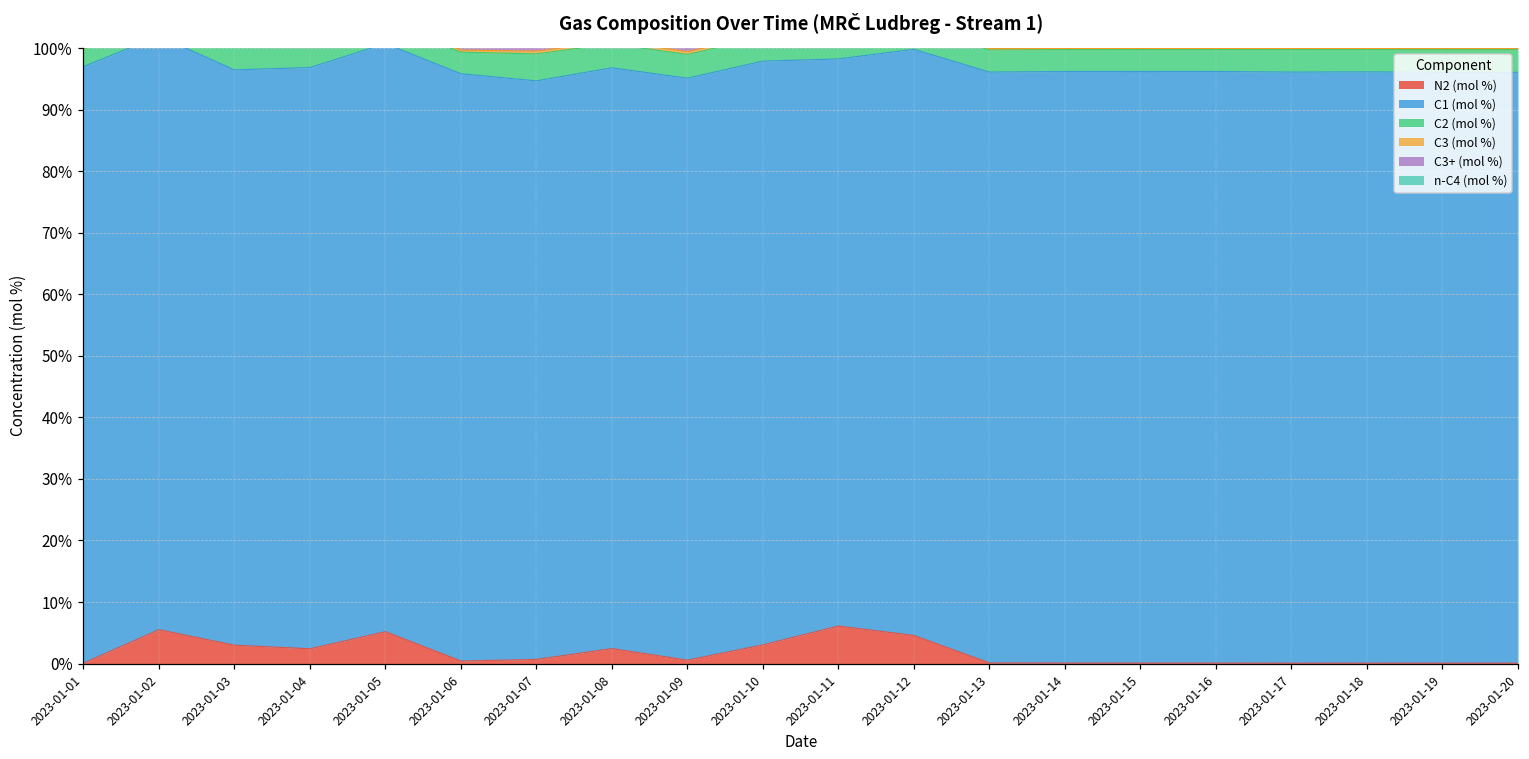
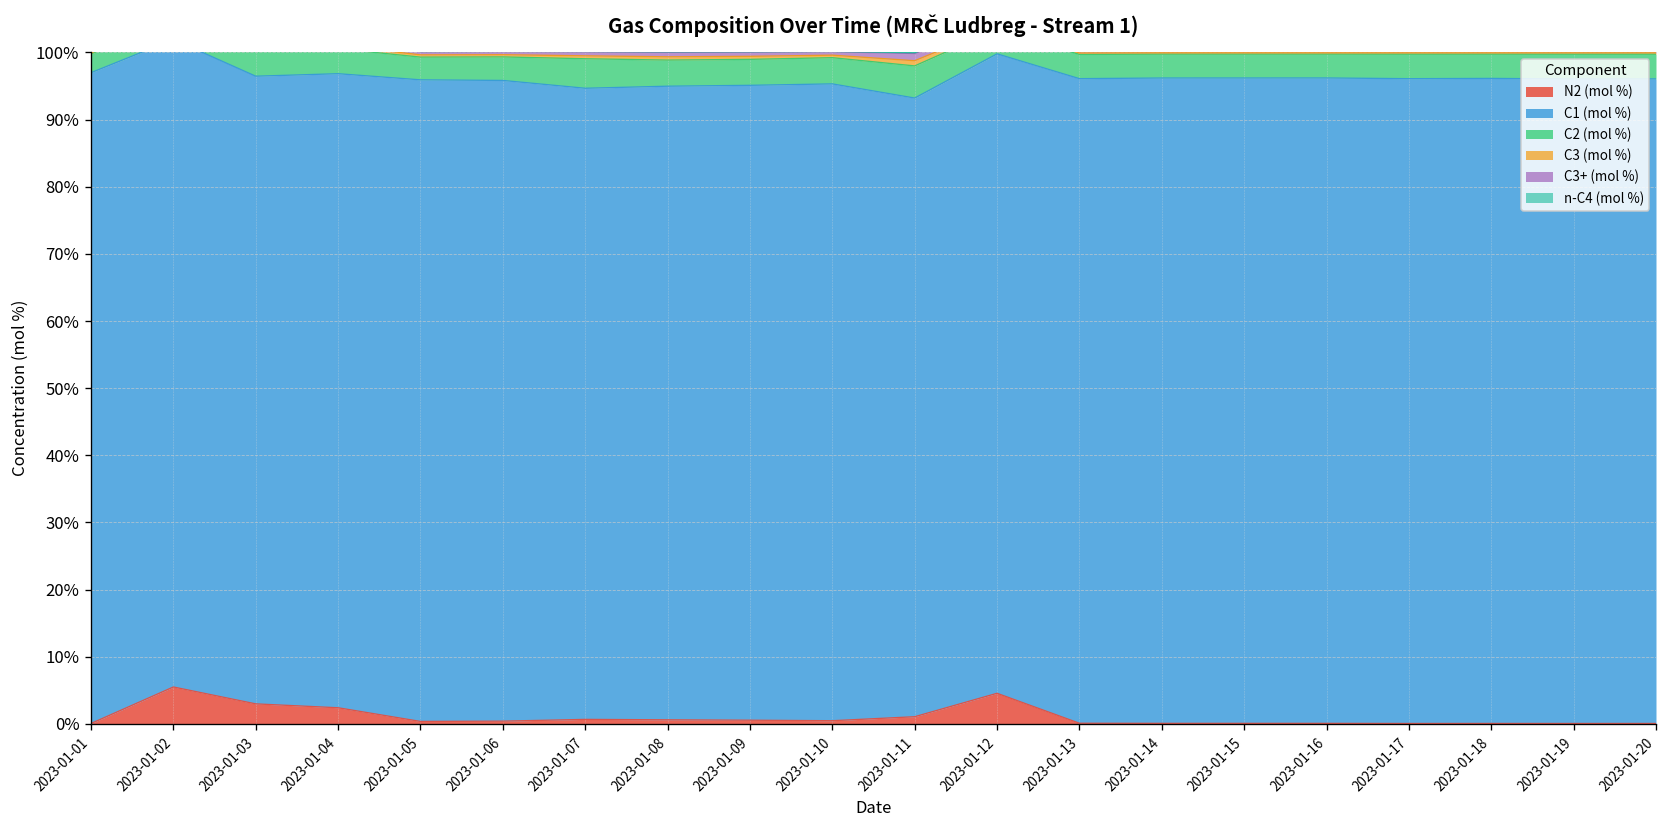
  {
    "N2 (mol %)": {
      "2023-01-01": "0%",
      "2023-01-02": "5%",
      "2023-01-03": "3%",
      "2023-01-04": "2%",
-     "2023-01-05": "5%",
+     "2023-01-05": "0%",
      "2023-01-06": "0%",
      "2023-01-07": "1%",
-     "2023-01-08": "2%",
+     "2023-01-08": "1%",
      "2023-01-09": "1%",
-     "2023-01-10": "3%",
-     "2023-01-11": "6%",
+     "2023-01-10": "0%",
+     "2023-01-11": "1%",
      "2023-01-12": "5%",
      "2023-01-13": "0%",
      "2023-01-14": "0%",
      "2023-01-15": "0%",
      "2023-01-16": "0%",
      "2023-01-17": "0%",
      "2023-01-18": "0%",
      "2023-01-19": "0%",
      "2023-01-20": "0%"
    },
    "C1 (mol %)": {
      "2023-01-01": "97%",
      "2023-01-03": "93%",
      "2023-01-04": "94%",
      "2023-01-06": "95%",
      "2023-01-07": "94%",
      "2023-01-08": "94%",
      "2023-01-09": "95%",
      "2023-01-10": "95%",
      "2023-01-11": "92%",
      "2023-01-12": "95%",
      "2023-01-13": "96%",
      "2023-01-14": "96%",
      "2023-01-15": "96%",
      "2023-01-16": "96%",
      "2023-01-17": "96%",
      "2023-01-18": "96%",
      "2023-01-20": "96%"
    },
    "C3 (mol %)": {
      "2023-01-09": "0%"
    }
  }
